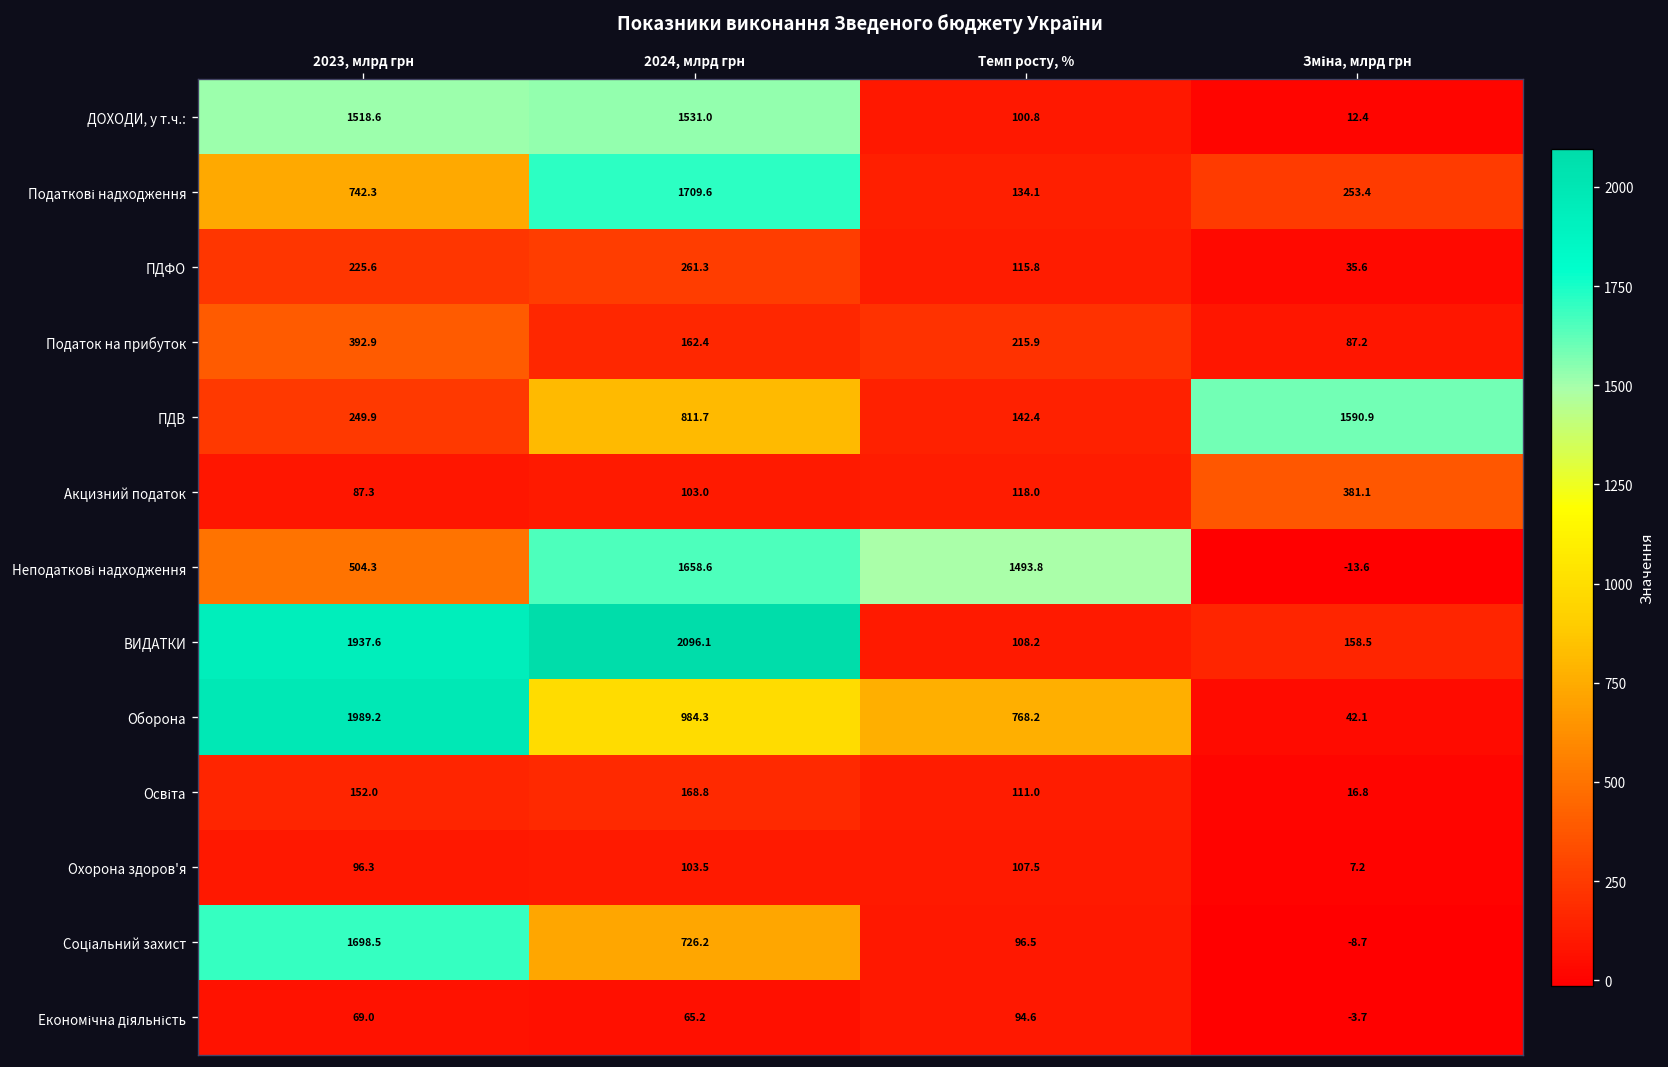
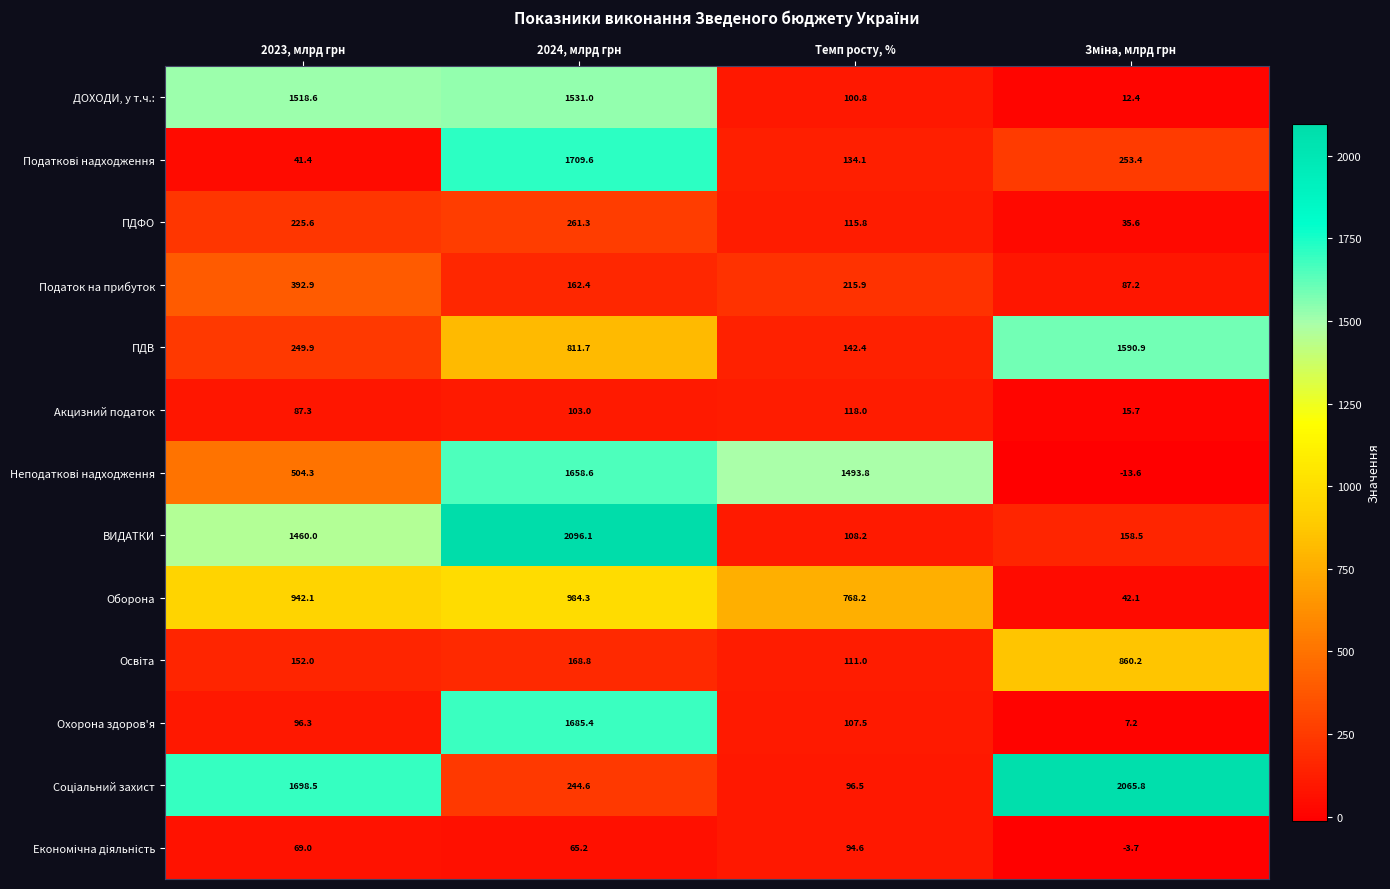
  {
    "ДОХОДИ, у т.ч.:": {
      "2023, млрд грн": 1518.6,
      "2024, млрд грн": 1531.0,
      "Темп росту, %": 100.8,
      "Зміна, млрд грн": 12.4
    },
    "Податкові надходження": {
-     "2023, млрд грн": 742.3,
+     "2023, млрд грн": 41.4,
      "2024, млрд грн": 1709.6,
      "Темп росту, %": 134.1,
      "Зміна, млрд грн": 253.4
    },
    "ПДФО": {
      "2023, млрд грн": 225.6,
      "2024, млрд грн": 261.3,
      "Темп росту, %": 115.8,
      "Зміна, млрд грн": 35.6
    },
    "Податок на прибуток": {
      "2023, млрд грн": 392.9,
      "2024, млрд грн": 162.4,
      "Темп росту, %": 215.9,
      "Зміна, млрд грн": 87.2
    },
    "ПДВ": {
      "2023, млрд грн": 249.9,
      "2024, млрд грн": 811.7,
      "Темп росту, %": 142.4,
      "Зміна, млрд грн": 1590.9
    },
    "Акцизний податок": {
      "2023, млрд грн": 87.3,
      "2024, млрд грн": 103.0,
      "Темп росту, %": 118.0,
-     "Зміна, млрд грн": 381.1
+     "Зміна, млрд грн": 15.7
    },
    "Неподаткові надходження": {
      "2023, млрд грн": 504.3,
      "2024, млрд грн": 1658.6,
      "Темп росту, %": 1493.8,
      "Зміна, млрд грн": -13.6
    },
    "ВИДАТКИ": {
-     "2023, млрд грн": 1937.6,
+     "2023, млрд грн": 1460.0,
      "2024, млрд грн": 2096.1,
      "Темп росту, %": 108.2,
      "Зміна, млрд грн": 158.5
    },
    "Оборона": {
-     "2023, млрд грн": 1989.2,
+     "2023, млрд грн": 942.1,
      "2024, млрд грн": 984.3,
      "Темп росту, %": 768.2,
      "Зміна, млрд грн": 42.1
    },
    "Освіта": {
      "2023, млрд грн": 152.0,
      "2024, млрд грн": 168.8,
      "Темп росту, %": 111.0,
-     "Зміна, млрд грн": 16.8
+     "Зміна, млрд грн": 860.2
    },
    "Охорона здоров'я": {
      "2023, млрд грн": 96.3,
-     "2024, млрд грн": 103.5,
+     "2024, млрд грн": 1685.4,
      "Темп росту, %": 107.5,
      "Зміна, млрд грн": 7.2
    },
    "Соціальний захист": {
      "2023, млрд грн": 1698.5,
-     "2024, млрд грн": 726.2,
+     "2024, млрд грн": 244.6,
      "Темп росту, %": 96.5,
-     "Зміна, млрд грн": -8.7
+     "Зміна, млрд грн": 2065.8
    },
    "Економічна діяльність": {
      "2023, млрд грн": 69.0,
      "2024, млрд грн": 65.2,
      "Темп росту, %": 94.6,
      "Зміна, млрд грн": -3.7
    }
  }
